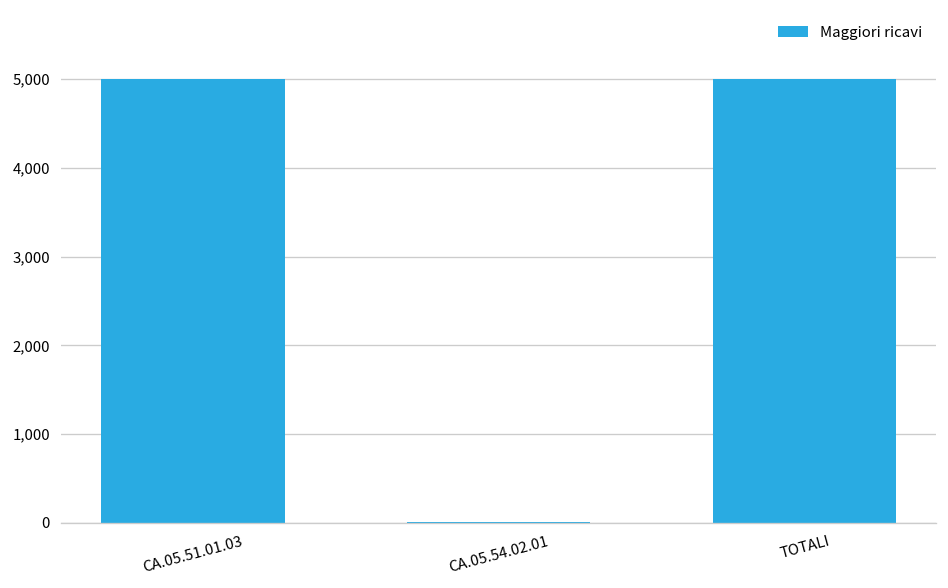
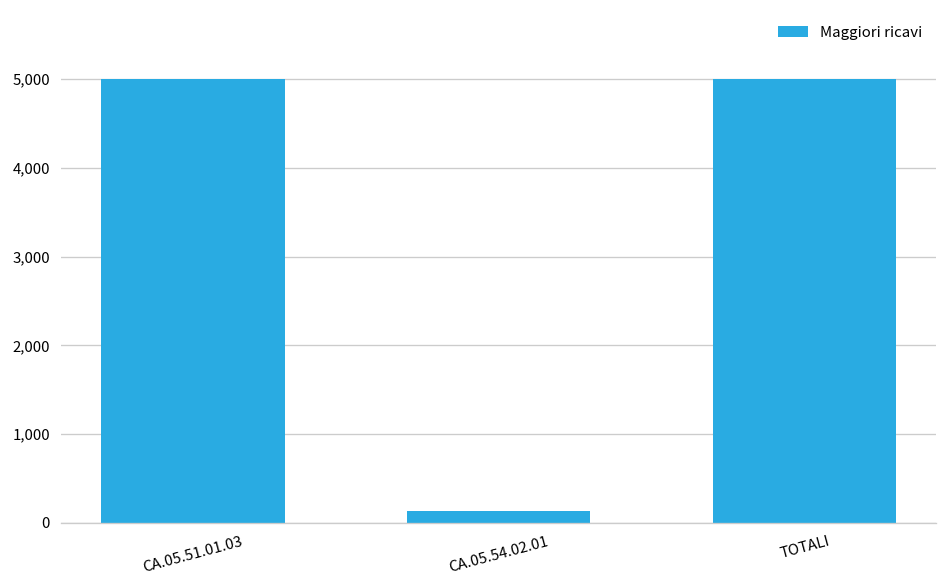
  {
    "CA.05.51.01.03": "5,000",
-   "CA.05.54.02.01": "0",
+   "CA.05.54.02.01": "100",
    "TOTALI": "5,000"
  }
